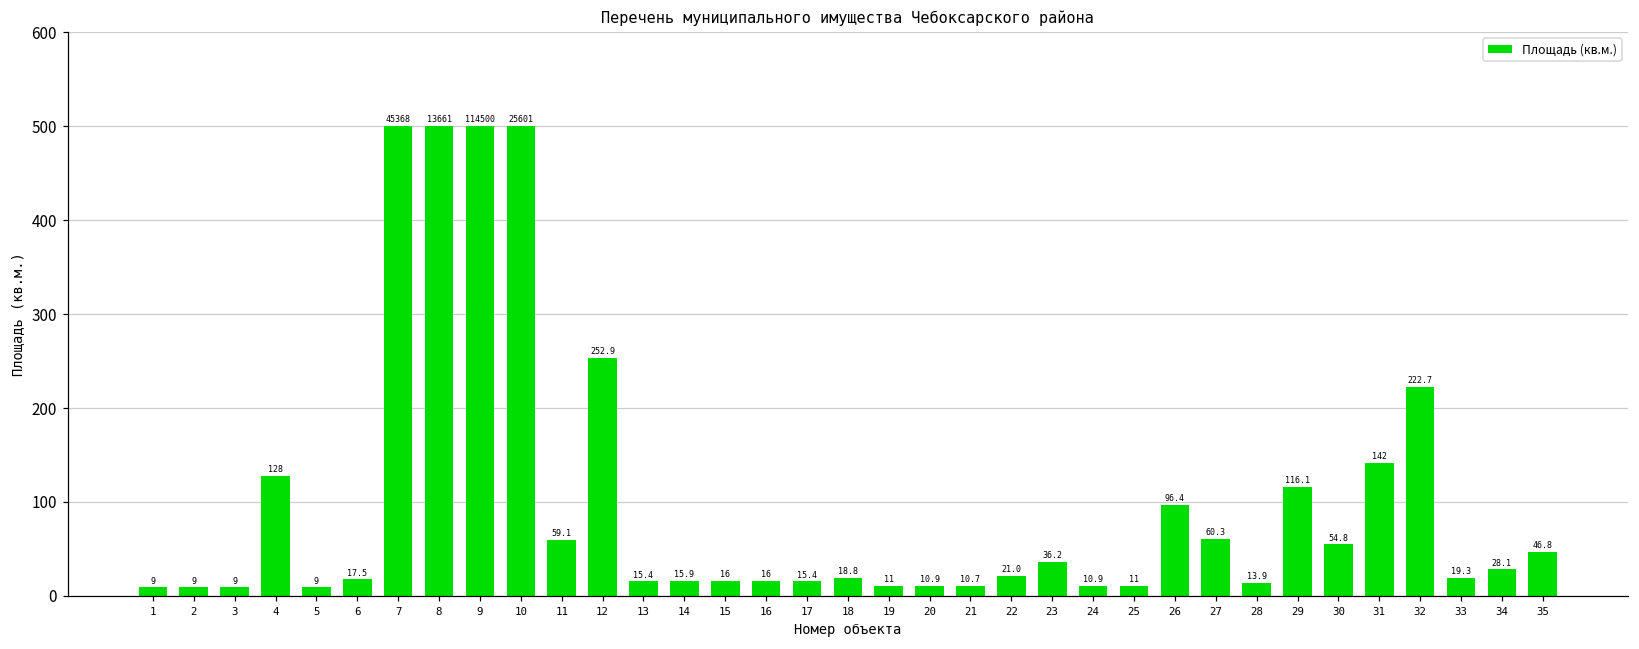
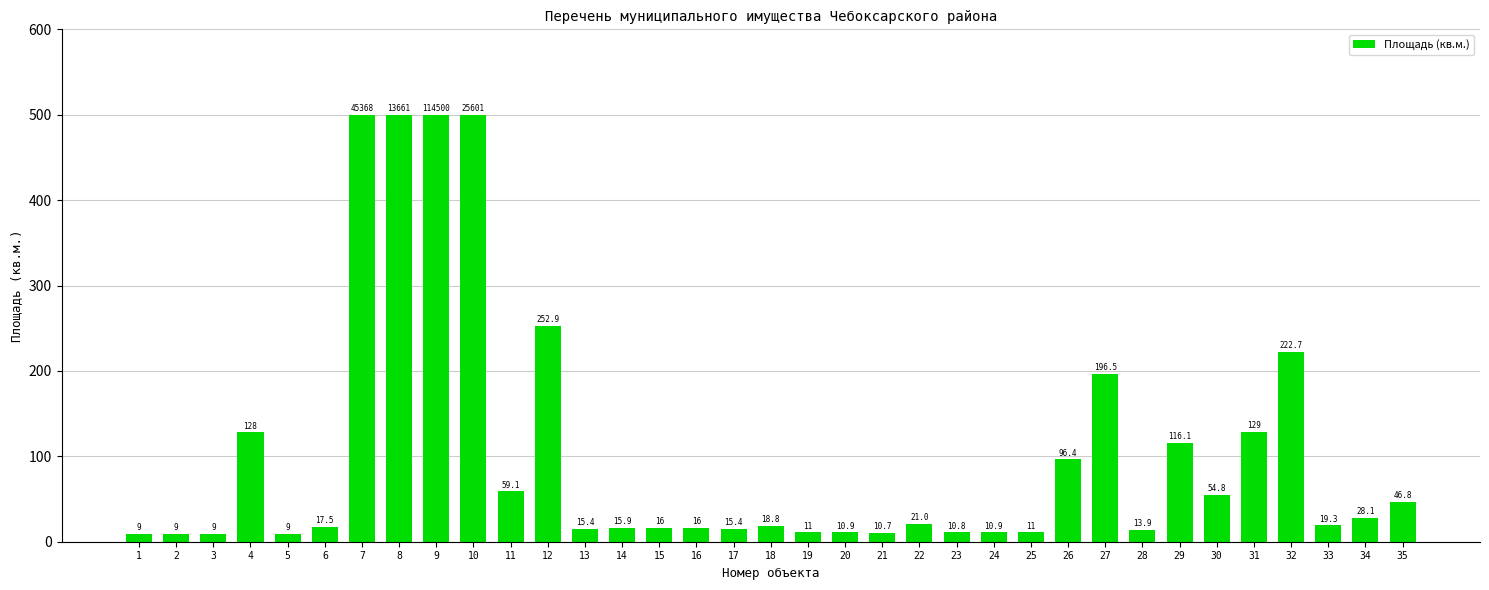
  {
    "1": 9,
    "2": 9,
    "3": 9,
    "4": 128,
    "5": 9,
    "6": 17.5,
    "11": 59.1,
    "12": 252.9,
    "13": 15.4,
    "14": 15.9,
    "15": 16,
    "16": 16,
    "17": 15.4,
    "18": 18.8,
    "19": 11,
    "20": 10.9,
    "21": 10.7,
    "22": 21.0,
-   "23": 36.2,
+   "23": 10.8,
    "24": 10.9,
    "25": 11,
    "26": 96.4,
-   "27": 60.3,
+   "27": 196.5,
    "28": 13.9,
    "29": 116.1,
    "30": 54.8,
-   "31": 142,
+   "31": 129,
    "32": 222.7,
    "33": 19.3,
    "34": 28.1,
    "35": 46.8
  }
